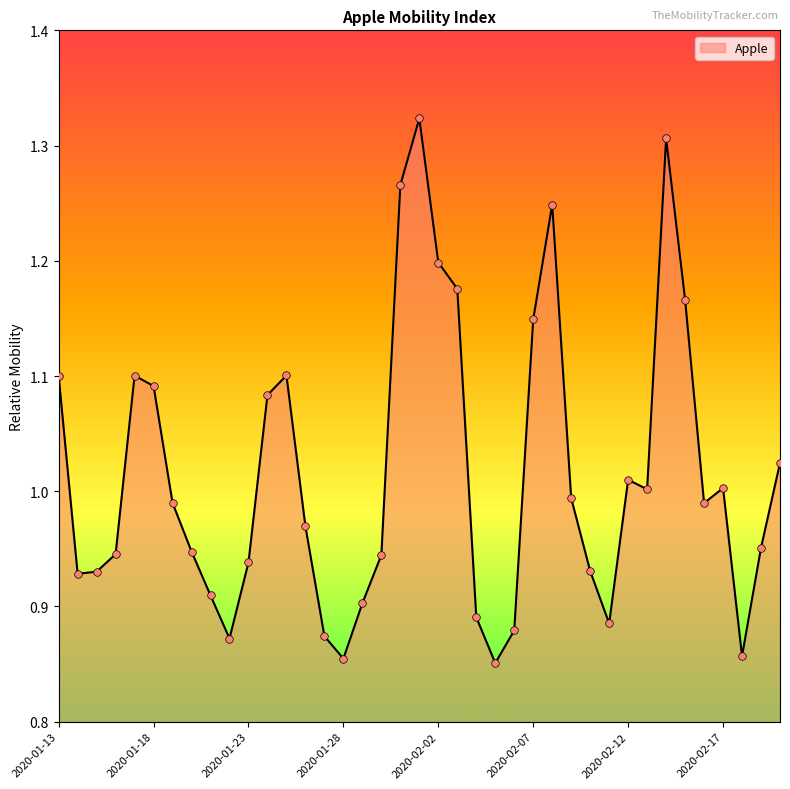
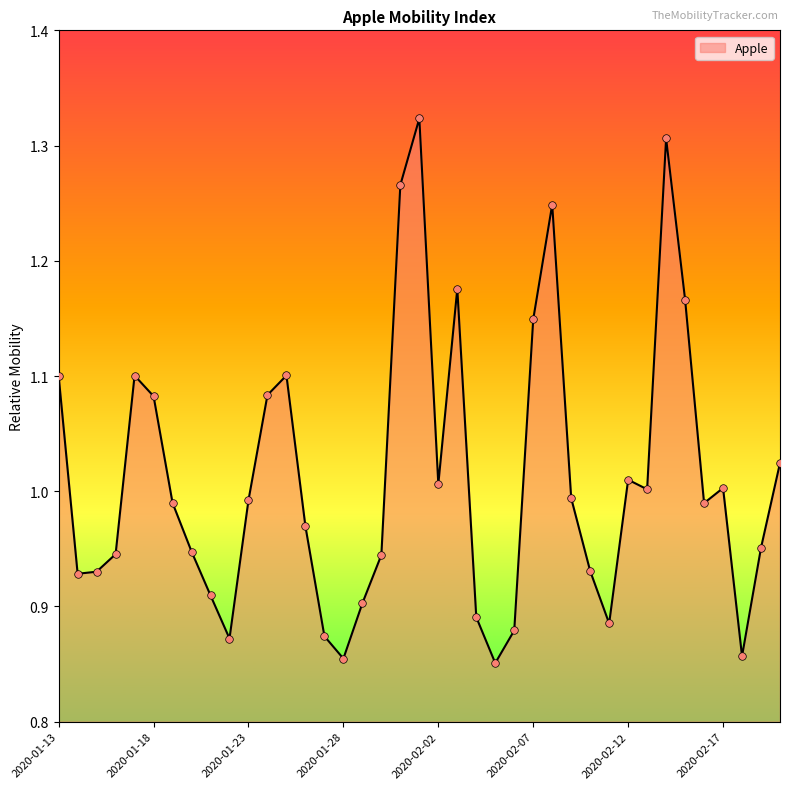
  {
    "2020-01-13": 1.100,
-   "2020-01-18": 1.091,
-   "2020-01-23": 0.938,
+   "2020-01-18": 1.083,
+   "2020-01-23": 0.992,
    "2020-01-28": 0.855,
-   "2020-02-02": 1.199,
+   "2020-02-02": 1.006,
    "2020-02-07": 1.149,
    "2020-02-12": 1.010,
    "2020-02-17": 1.003
  }
